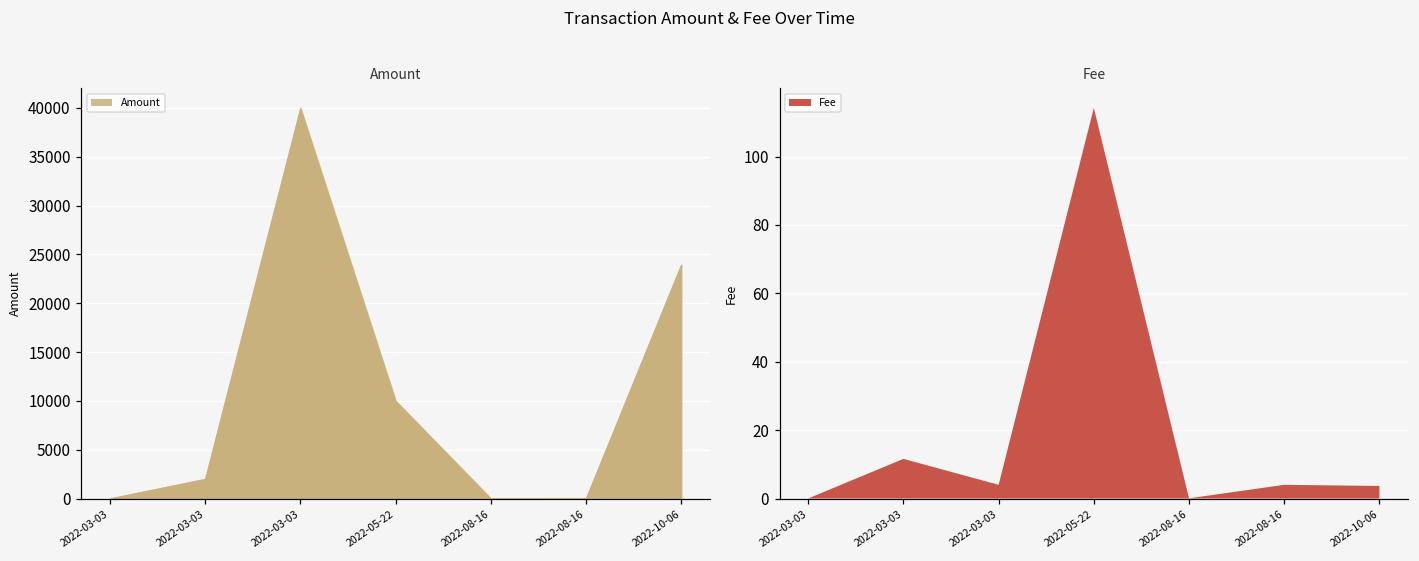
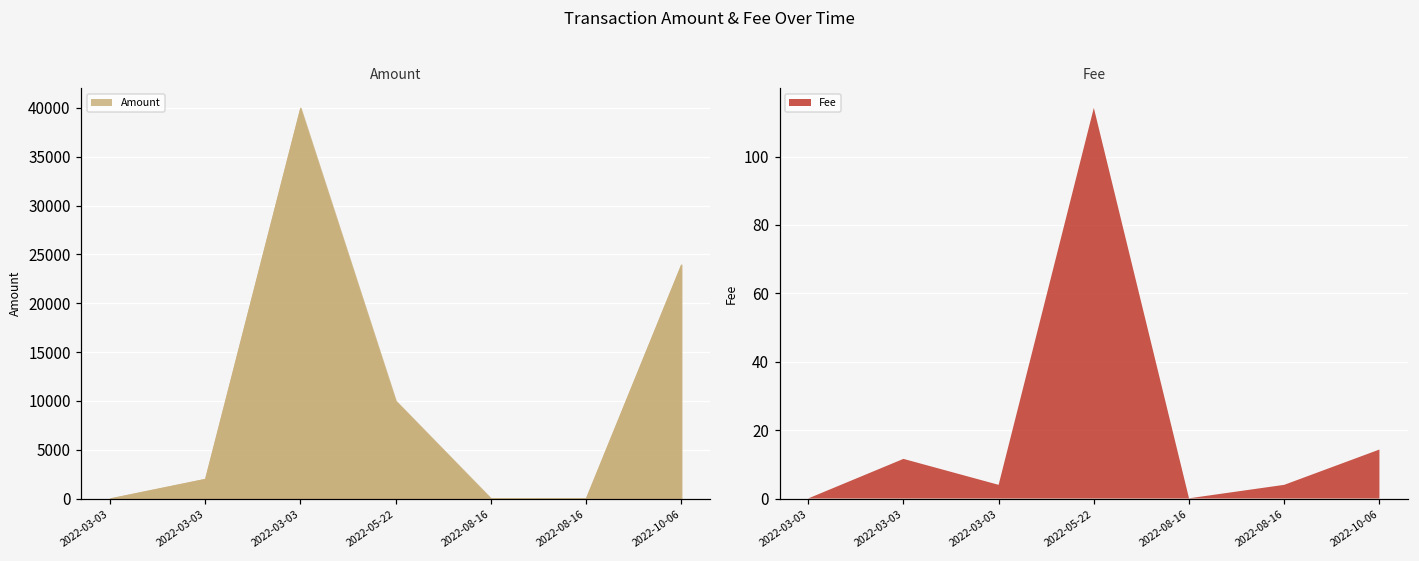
  {
    "Fee": {
      "2022-05-22": 114,
-     "2022-10-06": 4
+     "2022-10-06": 14
    }
  }
